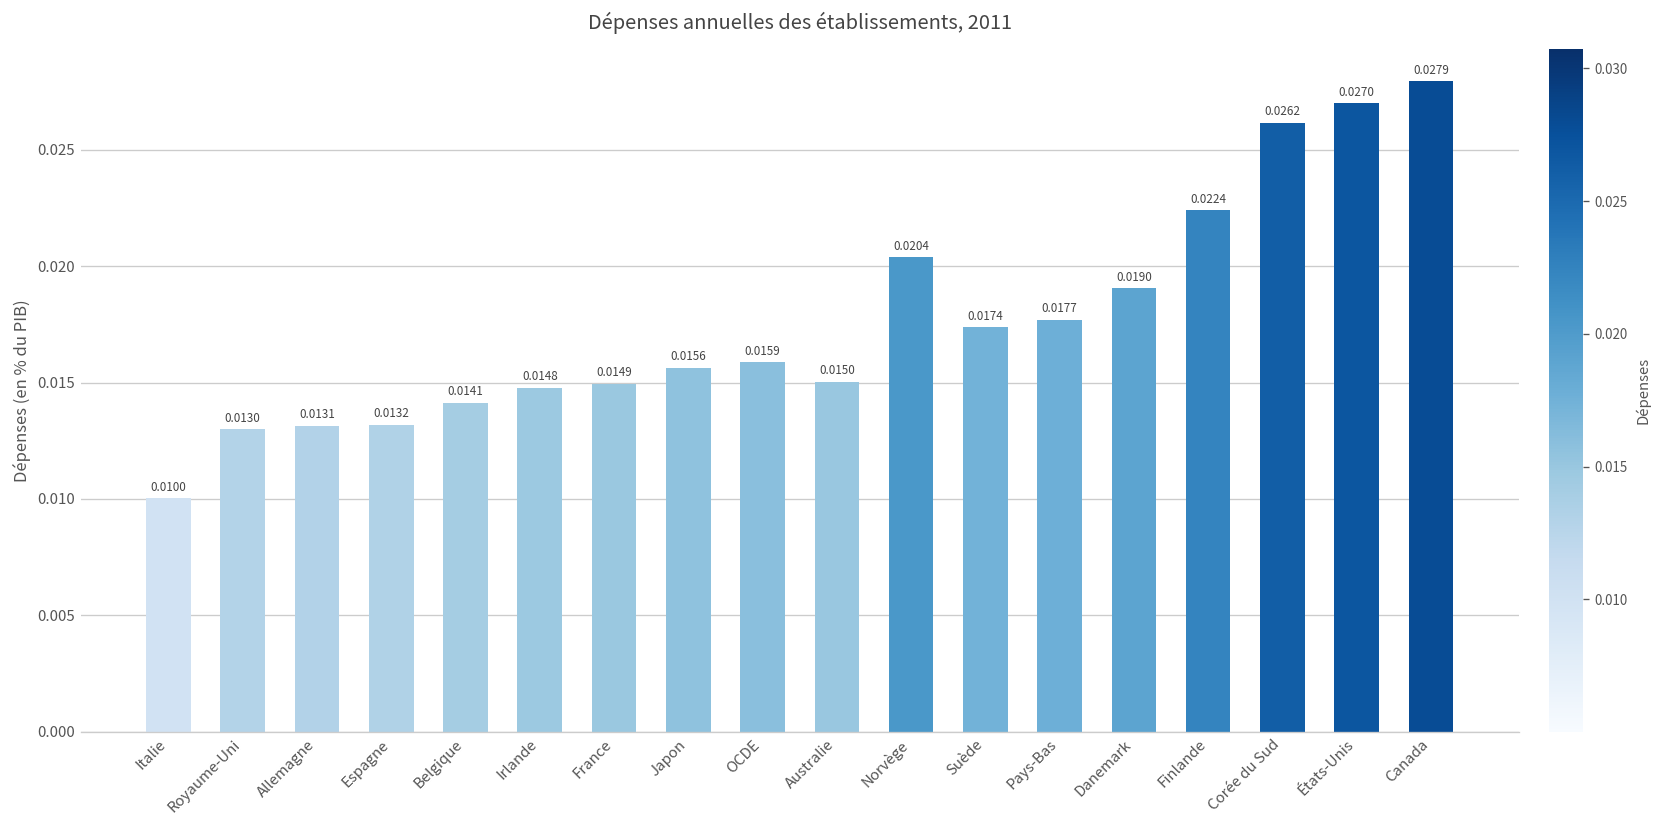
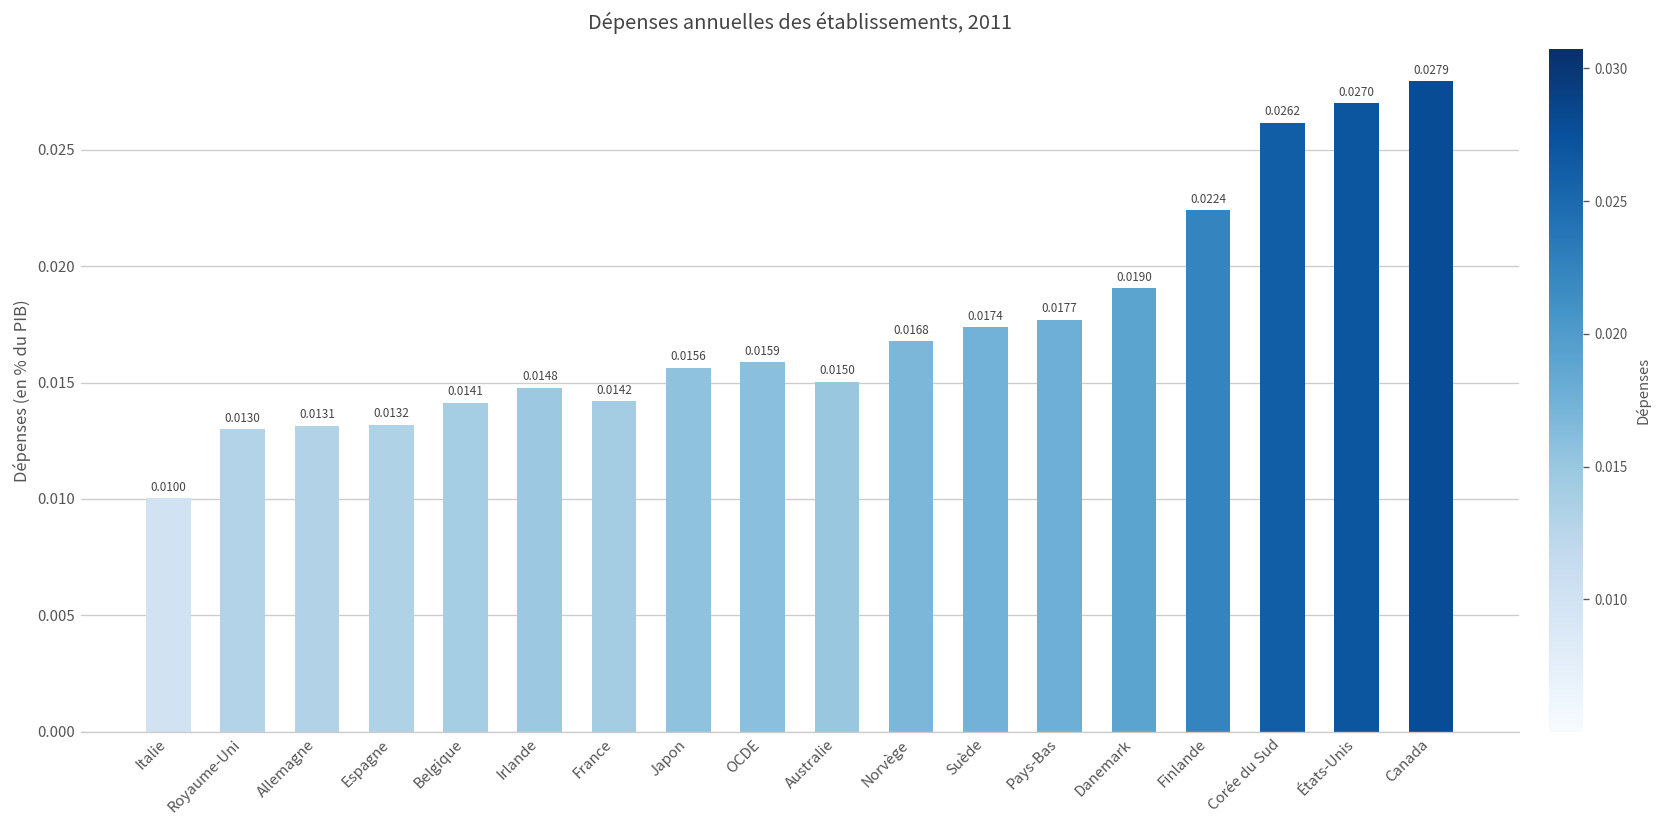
  {
    "Italie": 0.0100,
    "Royaume-Uni": 0.0130,
    "Allemagne": 0.0131,
    "Espagne": 0.0132,
    "Belgique": 0.0141,
    "Irlande": 0.0148,
-   "France": 0.0149,
+   "France": 0.0142,
    "Japon": 0.0156,
    "OCDE": 0.0159,
    "Australie": 0.0150,
-   "Norvège": 0.0204,
+   "Norvège": 0.0168,
    "Suède": 0.0174,
    "Pays-Bas": 0.0177,
    "Danemark": 0.0190,
    "Finlande": 0.0224,
    "Corée du Sud": 0.0262,
    "États-Unis": 0.0270,
    "Canada": 0.0279
  }
